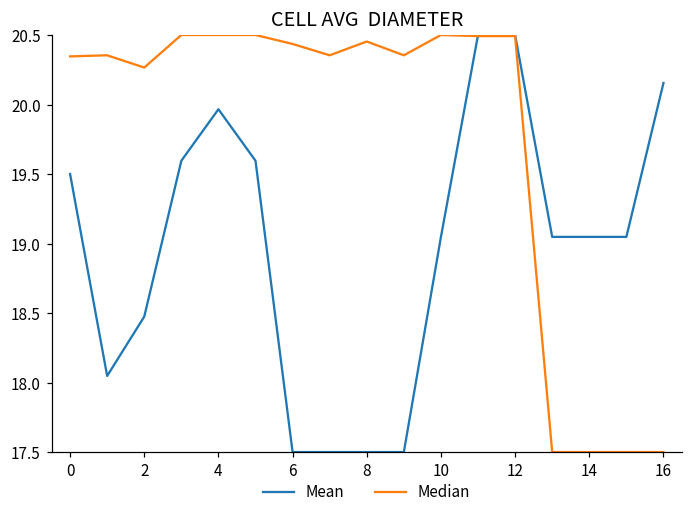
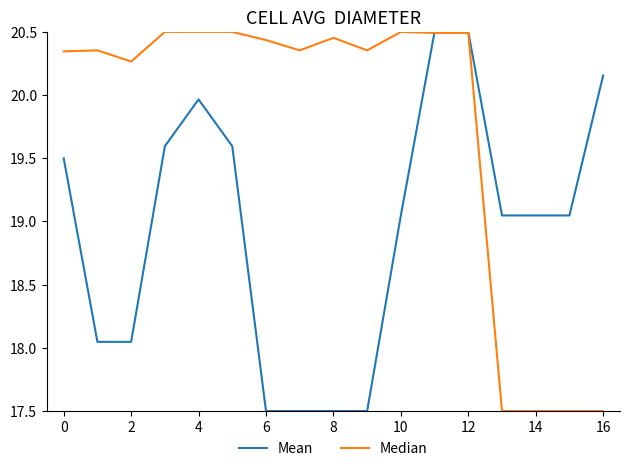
  {
    "Mean": {
      "0": 19.50,
-     "2": 18.47,
+     "2": 18.05,
      "4": 19.97,
      "6": 17.50,
      "8": 17.50,
      "10": 19.05,
      "14": 19.05,
      "16": 20.15
    },
    "Median": {
      "0": 20.35,
      "2": 20.27,
      "4": 20.50,
      "6": 20.44,
      "8": 20.45,
      "10": 20.50,
      "14": 17.50,
      "16": 17.50
    }
  }
